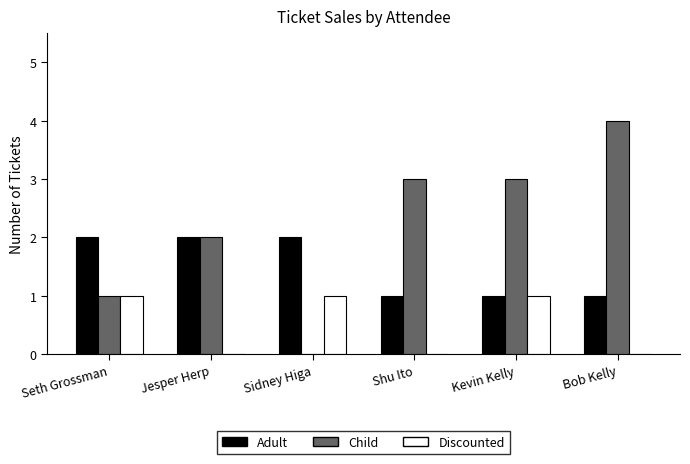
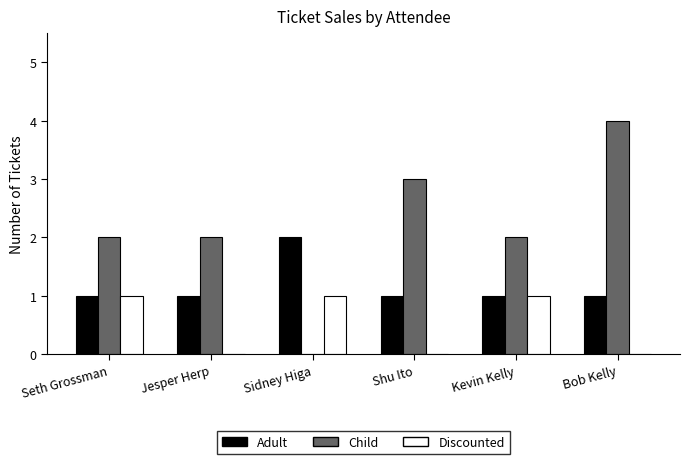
  {
    "Adult": {
-     "Seth Grossman": 2,
-     "Jesper Herp": 2,
+     "Seth Grossman": 1,
+     "Jesper Herp": 1,
      "Sidney Higa": 2,
      "Shu Ito": 1,
      "Kevin Kelly": 1,
      "Bob Kelly": 1
    },
    "Child": {
-     "Seth Grossman": 1,
+     "Seth Grossman": 2,
      "Jesper Herp": 2,
      "Sidney Higa": 0,
      "Shu Ito": 3,
-     "Kevin Kelly": 3,
+     "Kevin Kelly": 2,
      "Bob Kelly": 4
    },
    "Discounted": {
      "Seth Grossman": 1,
      "Jesper Herp": 0,
      "Sidney Higa": 1,
      "Shu Ito": 0,
      "Kevin Kelly": 1,
      "Bob Kelly": 0
    }
  }
